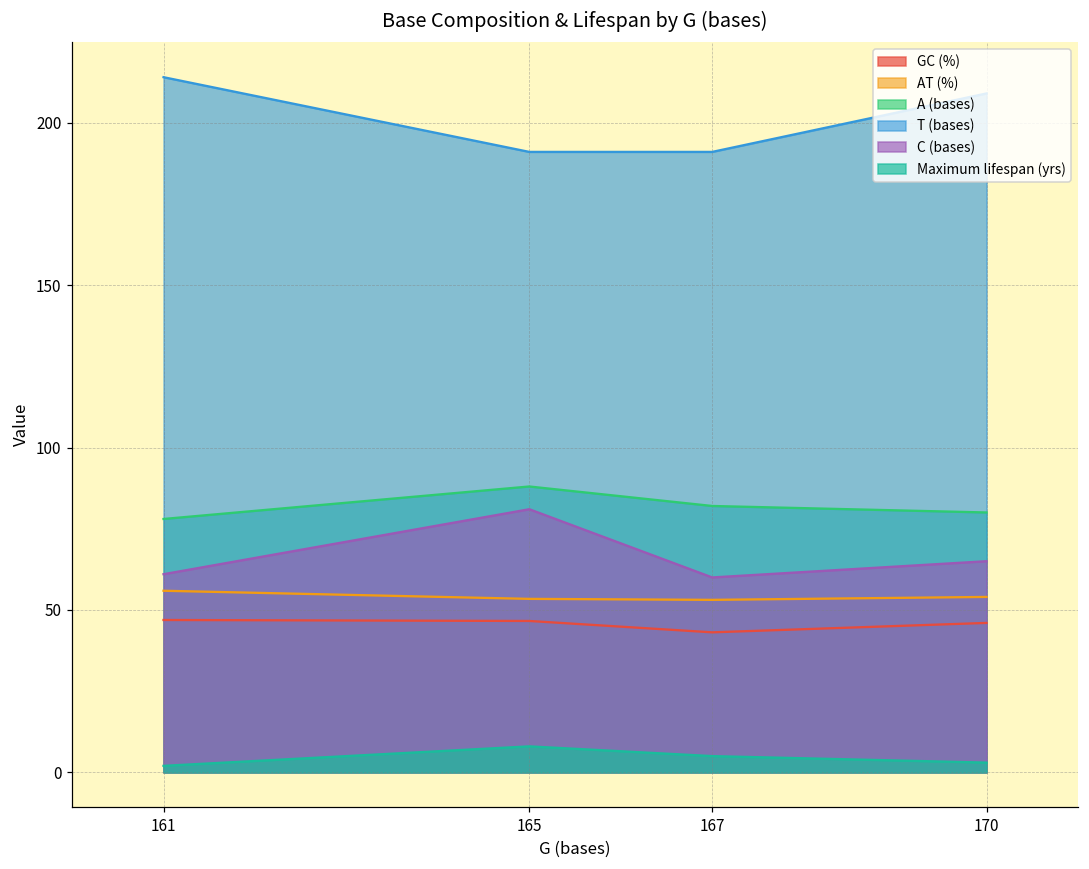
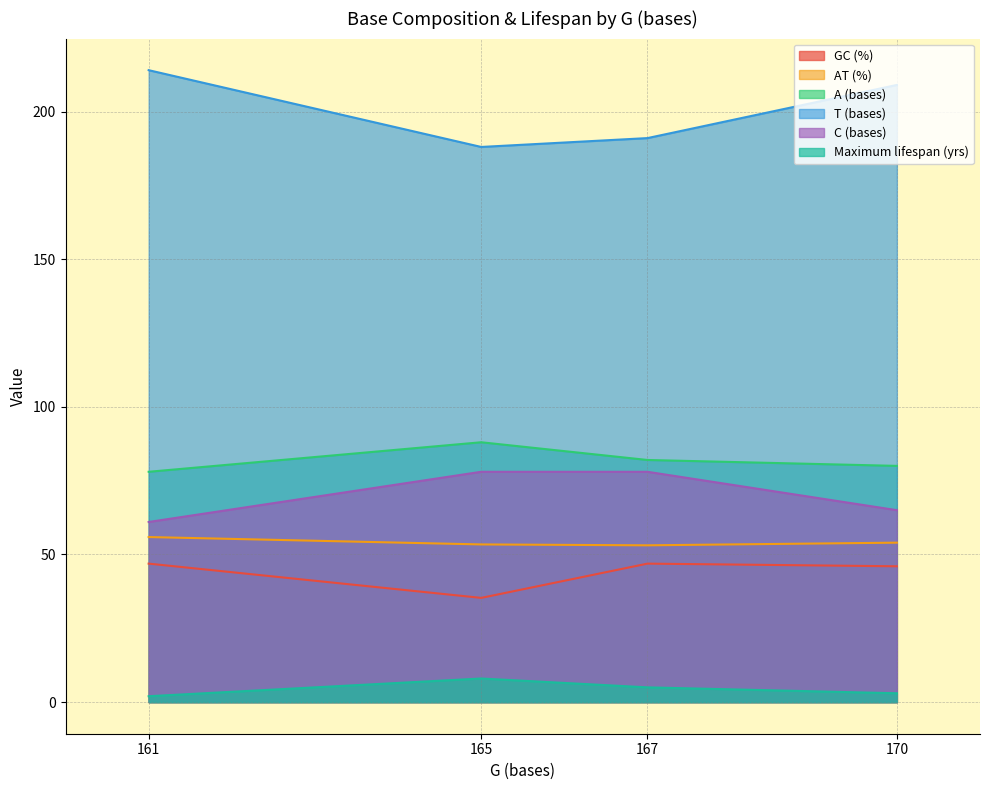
  {
    "GC (%)": {
      "161": 47,
-     "165": 47,
-     "167": 43,
+     "165": 35,
+     "167": 47,
      "170": 46
    },
    "AT (%)": {
      "161": 56,
      "165": 53,
      "167": 53,
      "170": 54
    },
    "T (bases)": {
      "161": 214,
-     "165": 191,
+     "165": 188,
      "167": 191
    },
    "C (bases)": {
      "161": 61,
-     "165": 81,
-     "167": 60,
+     "165": 78,
+     "167": 78,
      "170": 65
    }
  }
